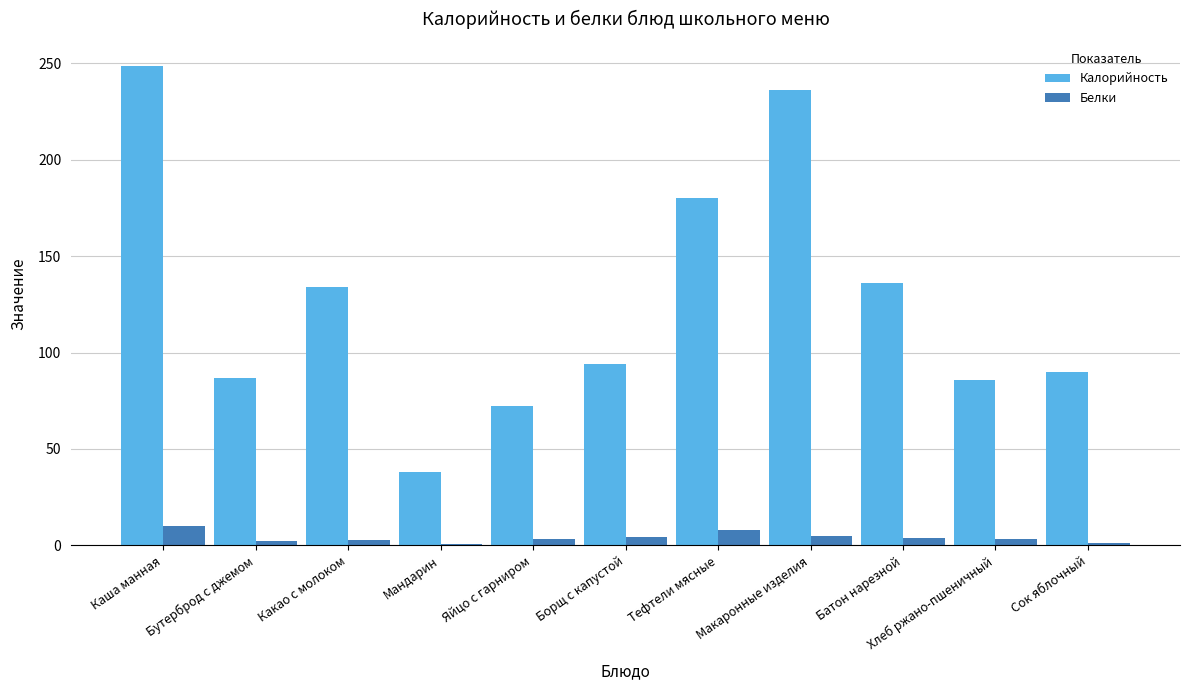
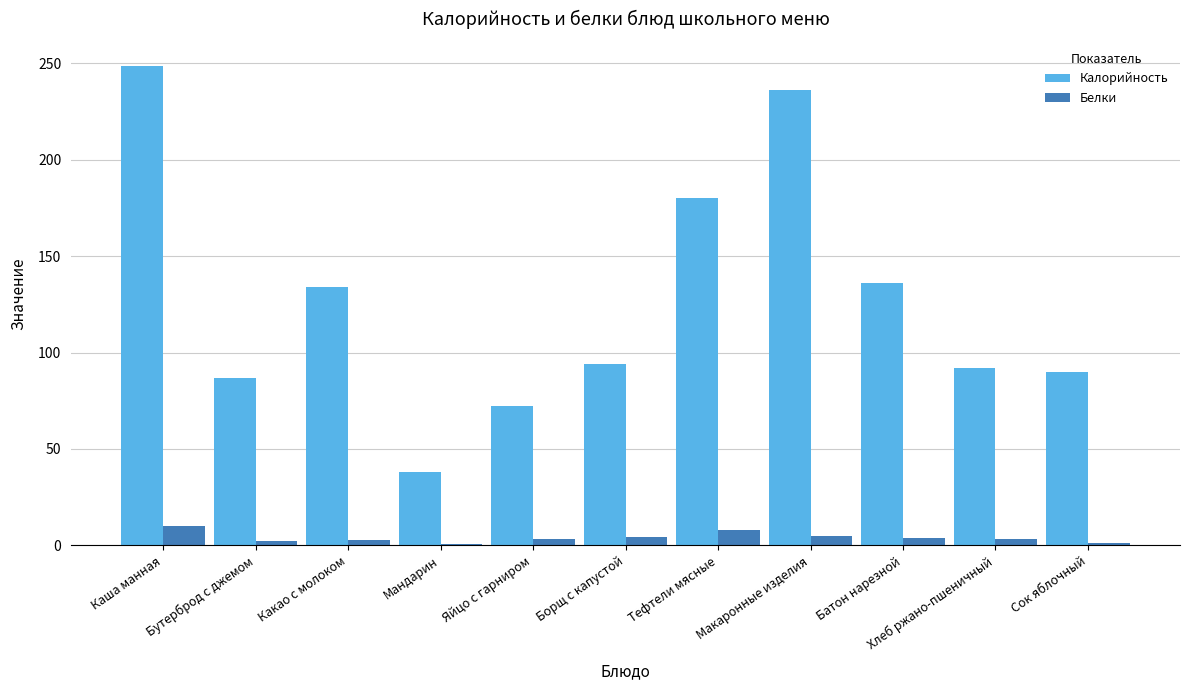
  {
    "Калорийность": {
      "Каша манная": 249,
      "Бутерброд с джемом": 87,
      "Какао с молоком": 134,
      "Мандарин": 38,
      "Яйцо с гарниром": 72,
      "Борщ с капустой": 94,
      "Тефтели мясные": 180,
      "Макаронные изделия": 236,
      "Батон нарезной": 136,
-     "Хлеб ржано-пшеничный": 86,
+     "Хлеб ржано-пшеничный": 92,
      "Сок яблочный": 90
    },
    "Белки": {
      "Каша манная": 10,
      "Бутерброд с джемом": 2,
      "Какао с молоком": 3,
      "Яйцо с гарниром": 3,
      "Борщ с капустой": 5,
      "Тефтели мясные": 8,
      "Макаронные изделия": 5,
      "Батон нарезной": 4,
      "Хлеб ржано-пшеничный": 3
    }
  }
